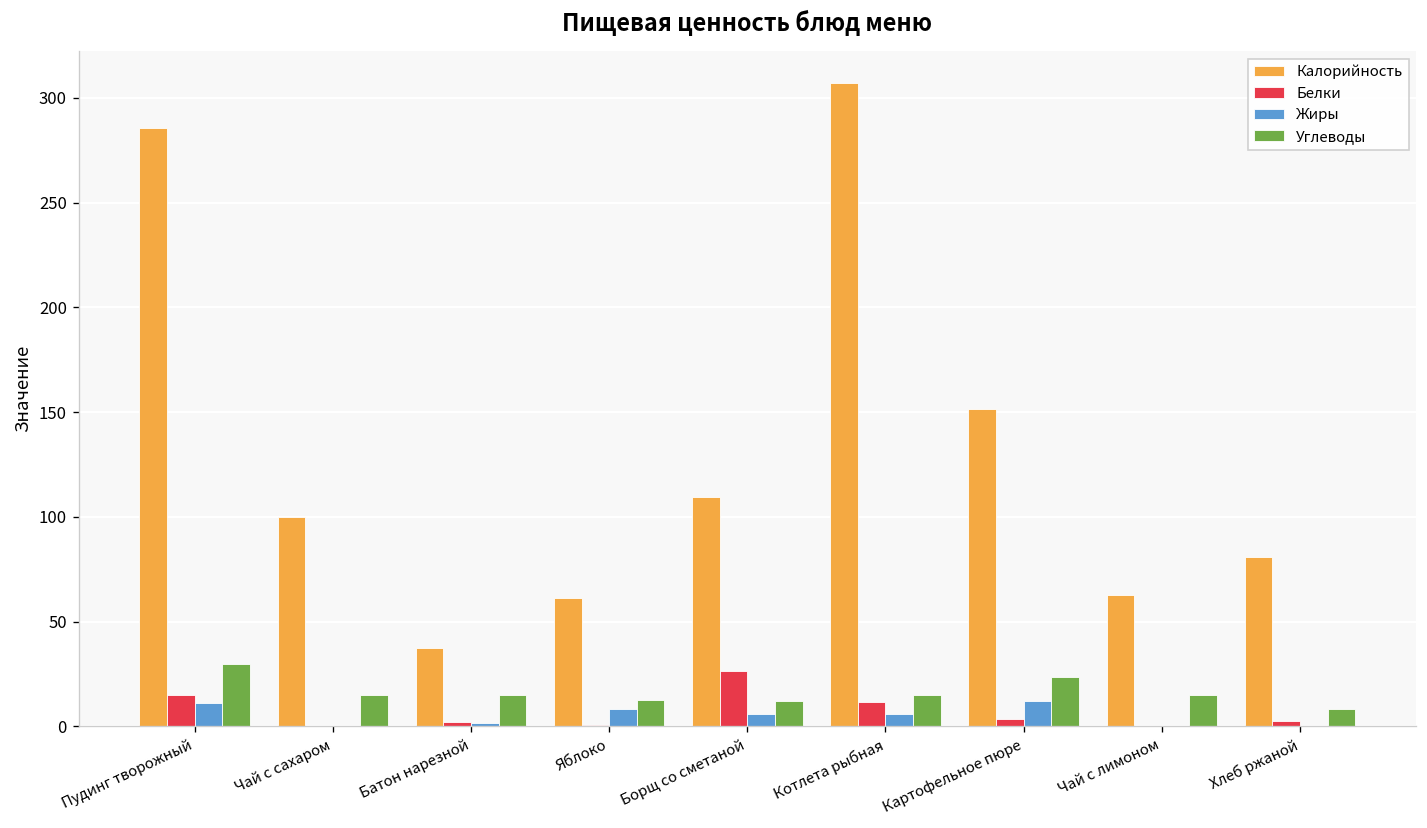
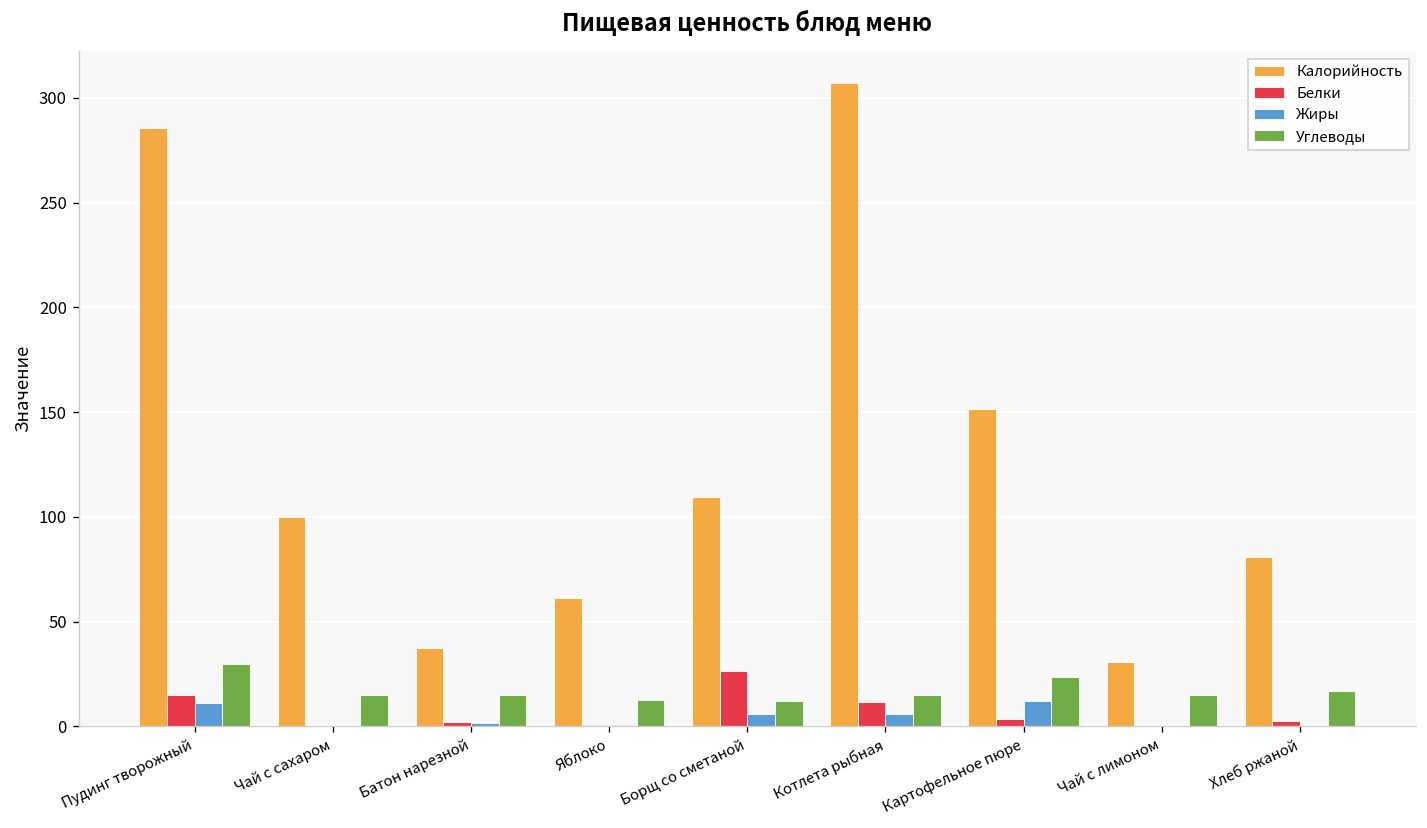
  {
    "Калорийность": {
      "Пудинг творожный": 286,
      "Чай с сахаром": 100,
      "Батон нарезной": 37,
      "Яблоко": 61,
      "Борщ со сметаной": 110,
      "Котлета рыбная": 307,
      "Картофельное пюре": 151,
-     "Чай с лимоном": 63,
+     "Чай с лимоном": 31,
      "Хлеб ржаной": 81
    },
    "Белки": {
      "Пудинг творожный": 15,
      "Батон нарезной": 2,
      "Борщ со сметаной": 27,
      "Котлета рыбная": 12,
      "Картофельное пюре": 3,
      "Хлеб ржаной": 3
    },
    "Жиры": {
      "Пудинг творожный": 11,
      "Чай с сахаром": 0,
      "Батон нарезной": 1,
-     "Яблоко": 8,
+     "Яблоко": 1,
      "Борщ со сметаной": 6,
      "Котлета рыбная": 6,
      "Картофельное пюре": 12
    },
    "Углеводы": {
      "Пудинг творожный": 30,
      "Чай с сахаром": 15,
      "Батон нарезной": 15,
      "Яблоко": 13,
      "Борщ со сметаной": 12,
      "Котлета рыбная": 15,
      "Картофельное пюре": 23,
      "Чай с лимоном": 15,
-     "Хлеб ржаной": 8
+     "Хлеб ржаной": 17
    }
  }
